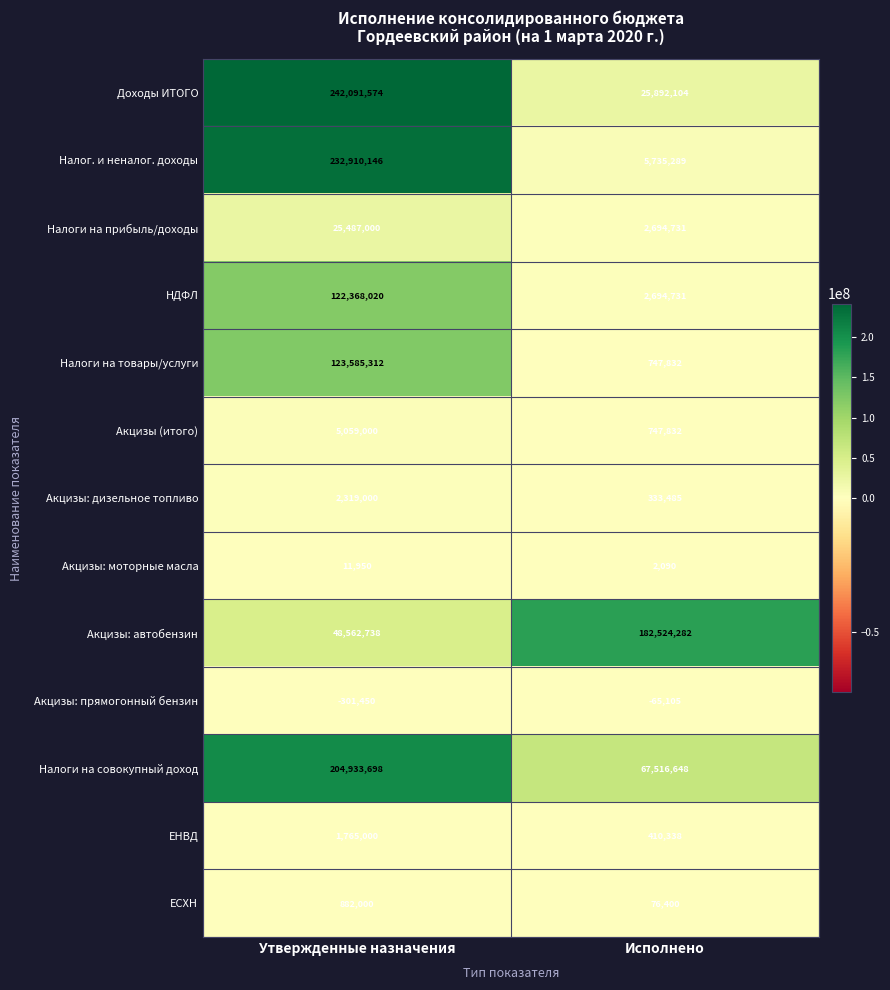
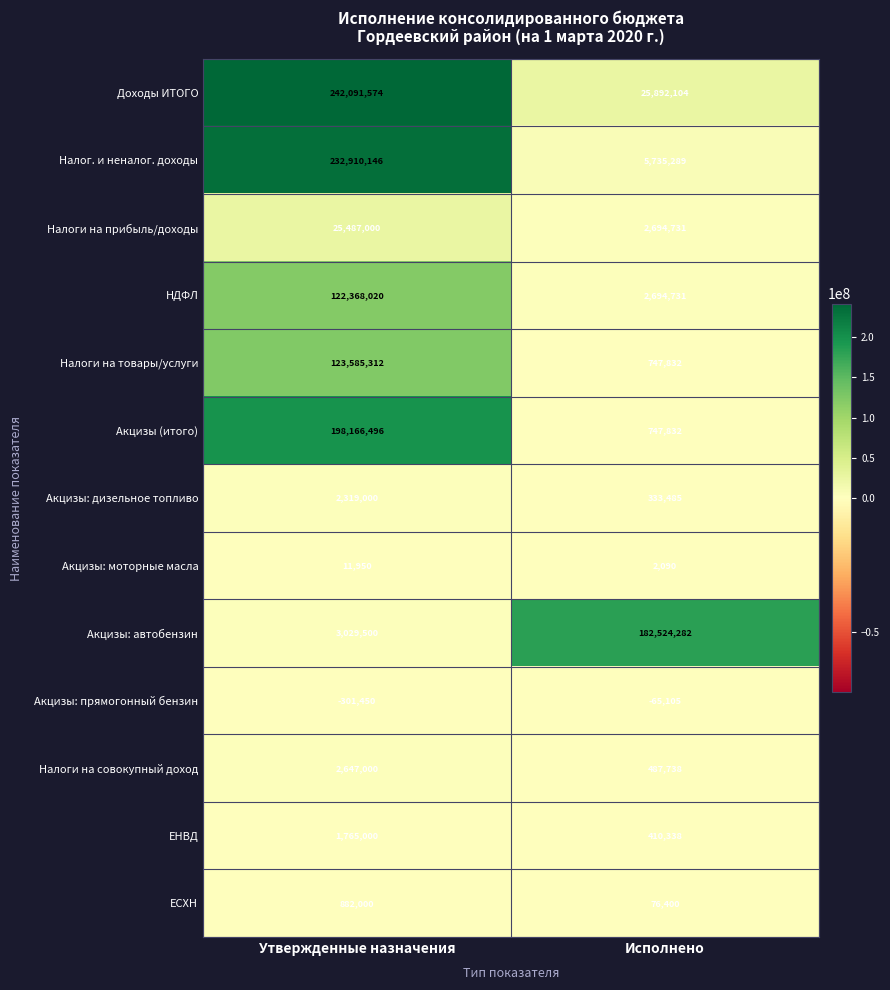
  {
    "Доходы ИТОГО": {
      "Утвержденные назначения": "242,091,574",
      "Исполнено": "25,892,104"
    },
    "Налог. и неналог. доходы": {
      "Утвержденные назначения": "232,910,146",
      "Исполнено": "5,735,289"
    },
    "Налоги на прибыль/доходы": {
      "Утвержденные назначения": "25,487,000",
      "Исполнено": "2,694,731"
    },
    "НДФЛ": {
      "Утвержденные назначения": "122,368,020",
      "Исполнено": "2,694,731"
    },
    "Налоги на товары/услуги": {
      "Утвержденные назначения": "123,585,312",
      "Исполнено": "747,832"
    },
    "Акцизы (итого)": {
-     "Утвержденные назначения": "5,059,000",
+     "Утвержденные назначения": "198,166,496",
      "Исполнено": "747,832"
    },
    "Акцизы: дизельное топливо": {
      "Утвержденные назначения": "2,319,000",
      "Исполнено": "333,485"
    },
    "Акцизы: моторные масла": {
      "Утвержденные назначения": "11,950",
      "Исполнено": "2,090"
    },
    "Акцизы: автобензин": {
-     "Утвержденные назначения": "48,562,738",
+     "Утвержденные назначения": "3,029,500",
      "Исполнено": "182,524,282"
    },
    "Акцизы: прямогонный бензин": {
      "Утвержденные назначения": "-301,450",
      "Исполнено": "-65,105"
    },
    "Налоги на совокупный доход": {
-     "Утвержденные назначения": "204,933,698",
-     "Исполнено": "67,516,648"
+     "Утвержденные назначения": "2,647,000",
+     "Исполнено": "487,738"
    },
    "ЕНВД": {
      "Утвержденные назначения": "1,765,000",
      "Исполнено": "410,338"
    },
    "ЕСХН": {
      "Утвержденные назначения": "882,000",
      "Исполнено": "76,400"
    }
  }
